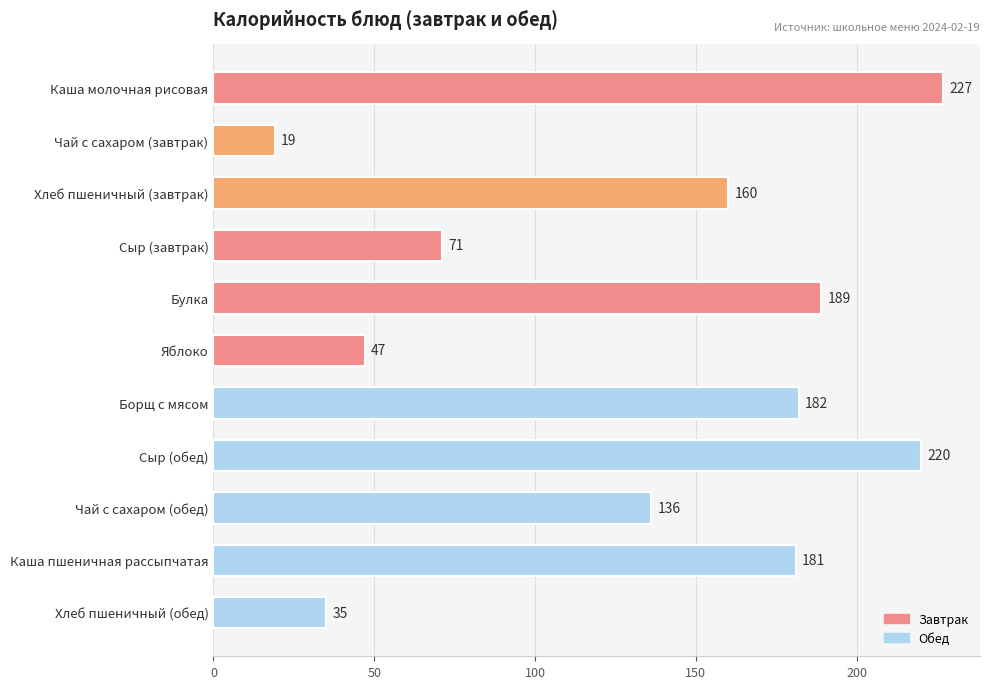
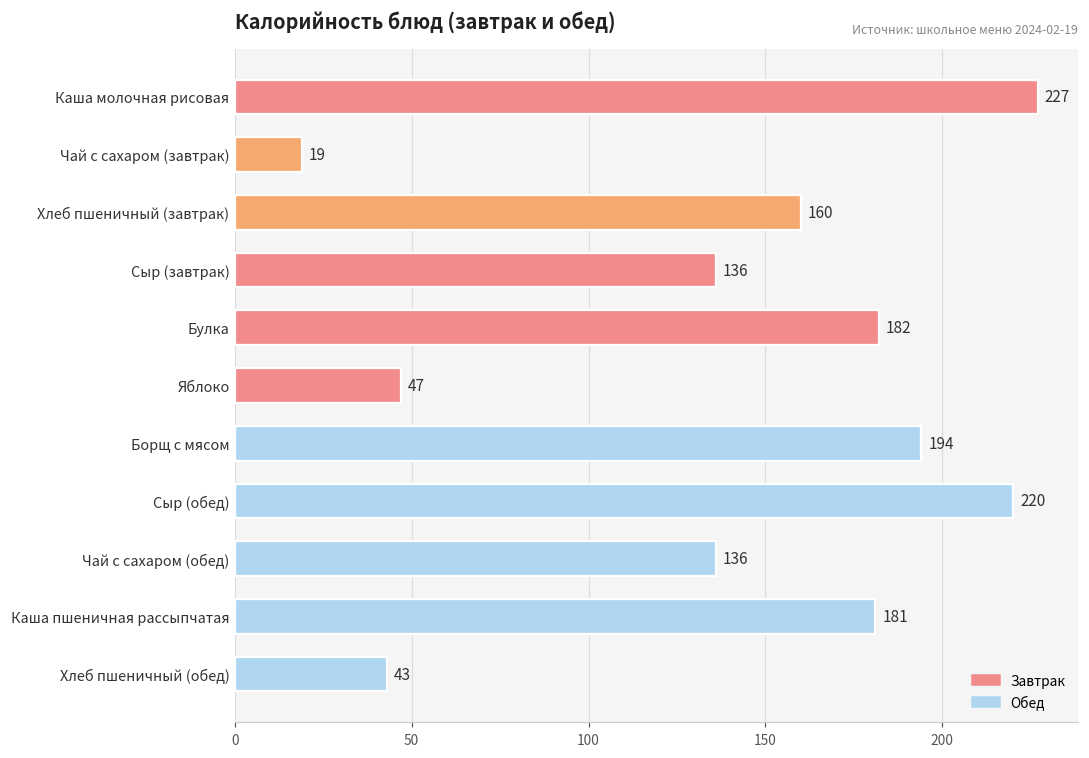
  {
    "Каша молочная рисовая": 227,
    "Чай с сахаром (завтрак)": 19,
    "Хлеб пшеничный (завтрак)": 160,
-   "Сыр (завтрак)": 71,
-   "Булка": 189,
+   "Сыр (завтрак)": 136,
+   "Булка": 182,
    "Яблоко": 47,
-   "Борщ с мясом": 182,
+   "Борщ с мясом": 194,
    "Сыр (обед)": 220,
    "Чай с сахаром (обед)": 136,
    "Каша пшеничная рассыпчатая": 181,
-   "Хлеб пшеничный (обед)": 35
+   "Хлеб пшеничный (обед)": 43
  }
